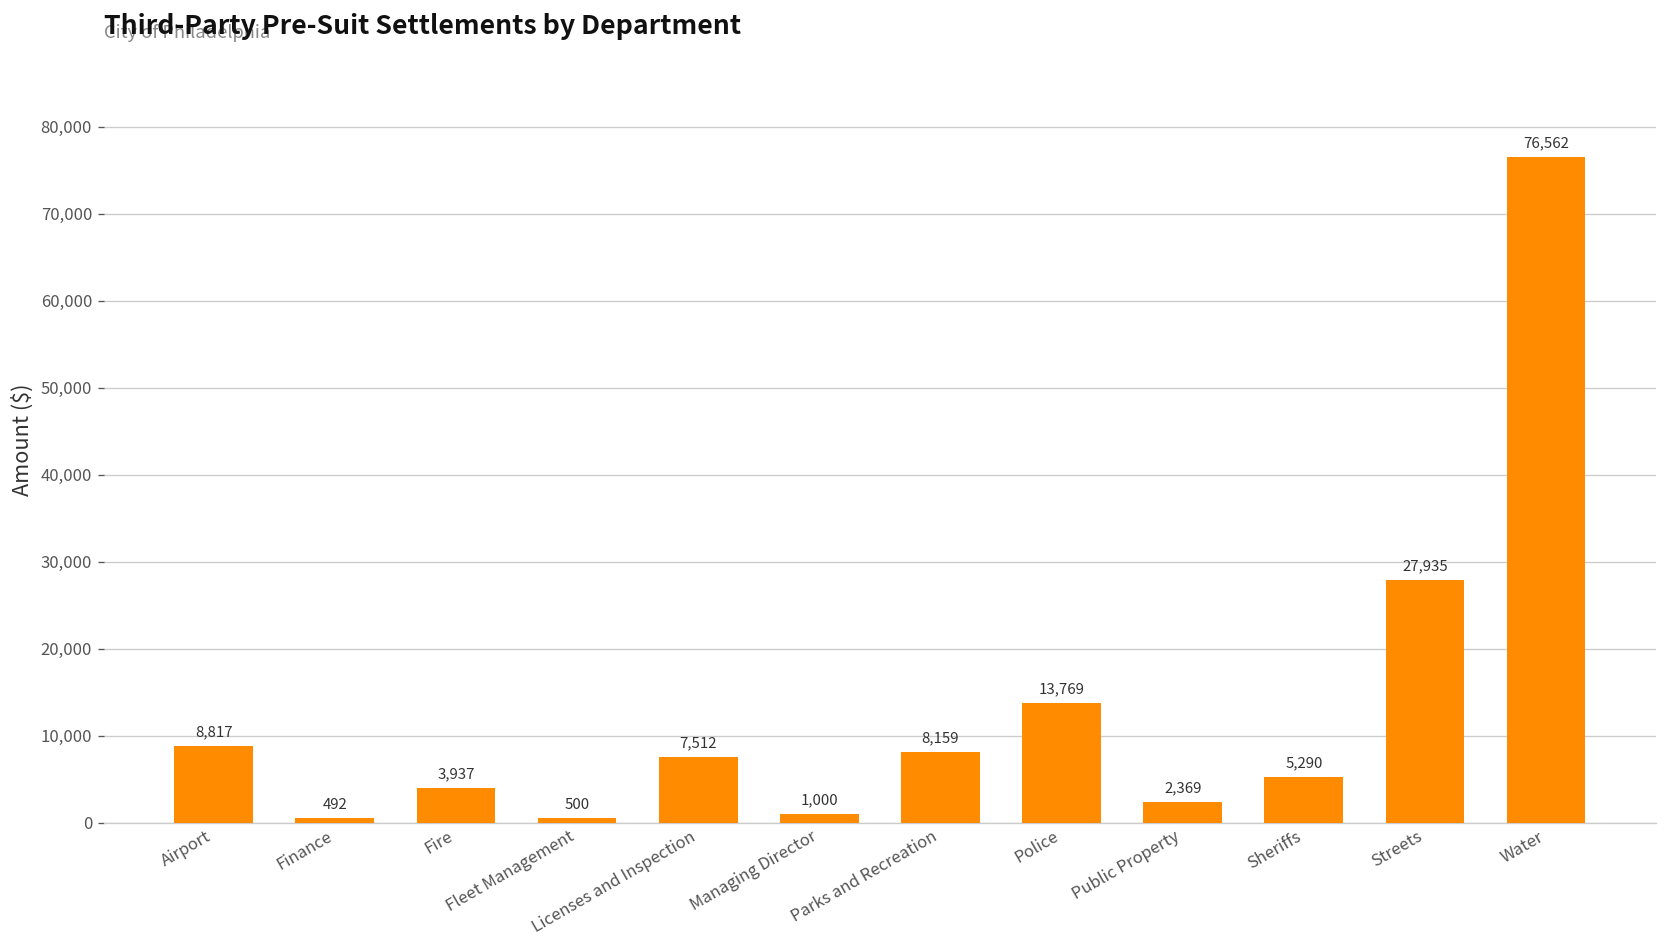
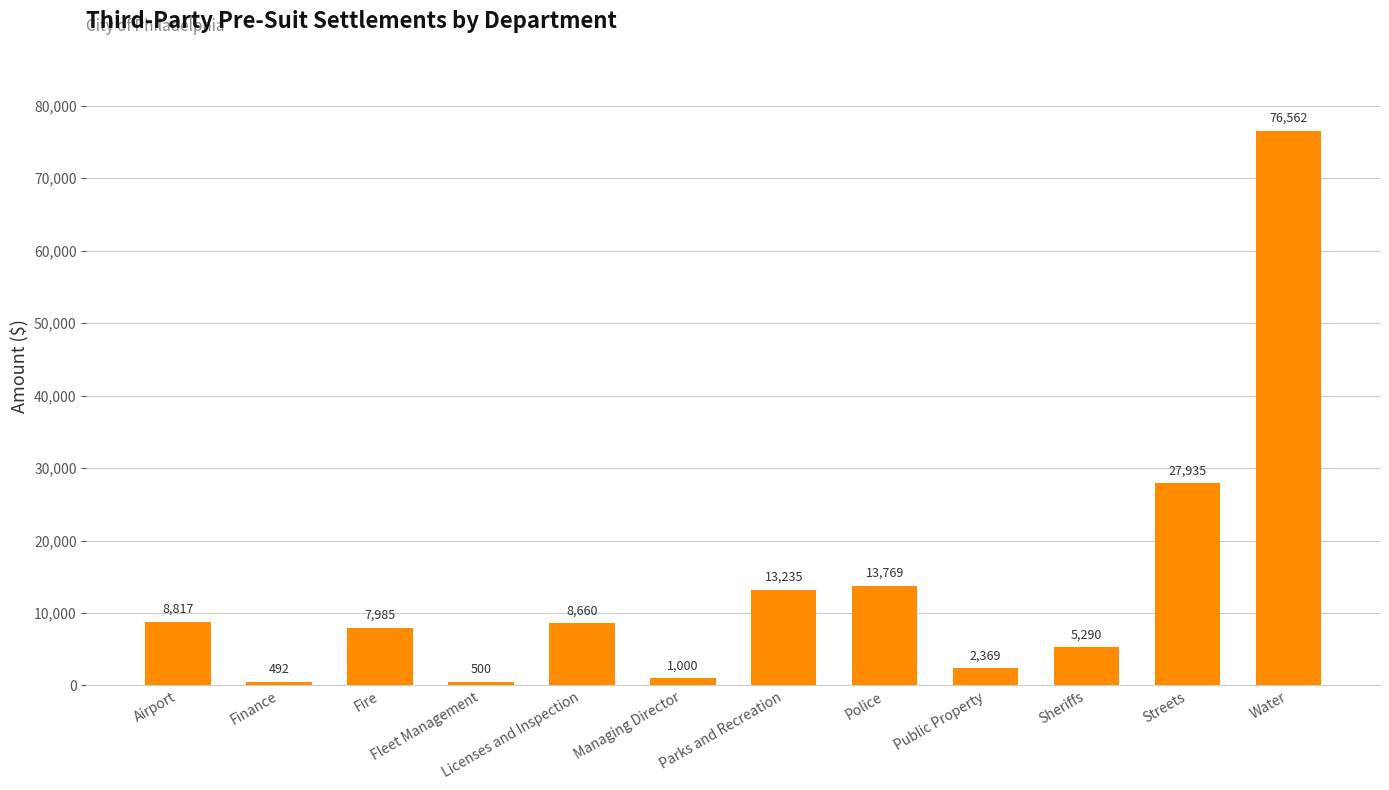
  {
    "Airport": "8,817",
    "Finance": "492",
-   "Fire": "3,937",
+   "Fire": "7,985",
    "Fleet Management": "500",
-   "Licenses and Inspection": "7,512",
+   "Licenses and Inspection": "8,660",
    "Managing Director": "1,000",
-   "Parks and Recreation": "8,159",
+   "Parks and Recreation": "13,235",
    "Police": "13,769",
    "Public Property": "2,369",
    "Sheriffs": "5,290",
    "Streets": "27,935",
    "Water": "76,562"
  }
